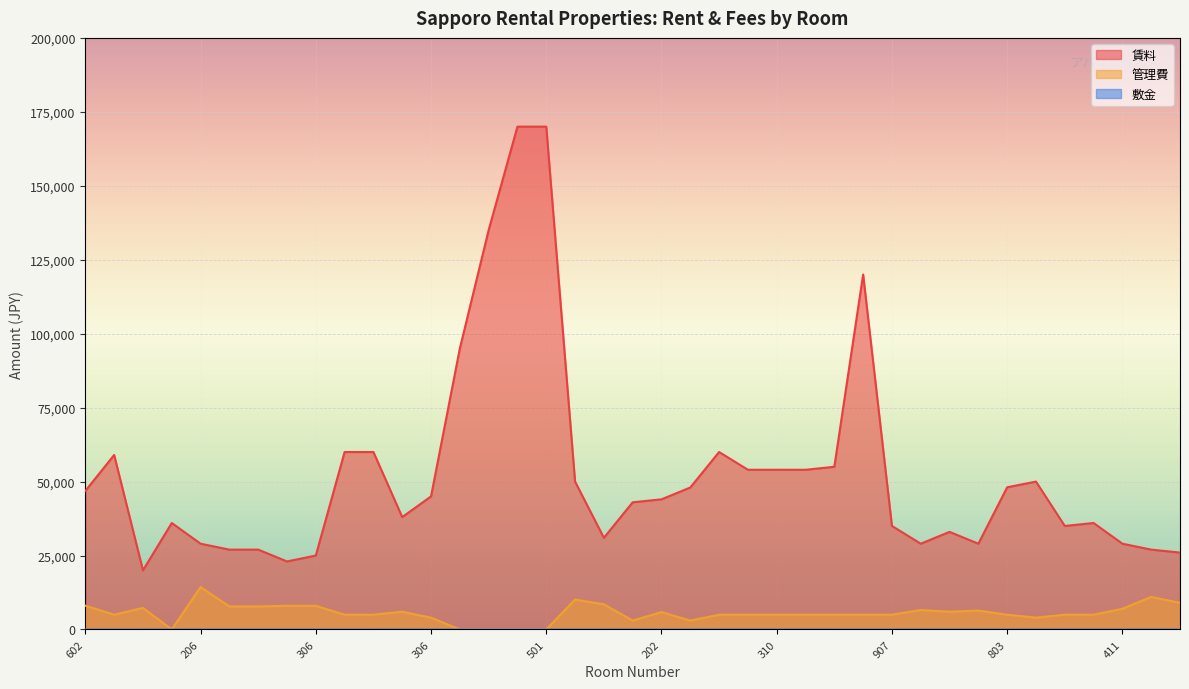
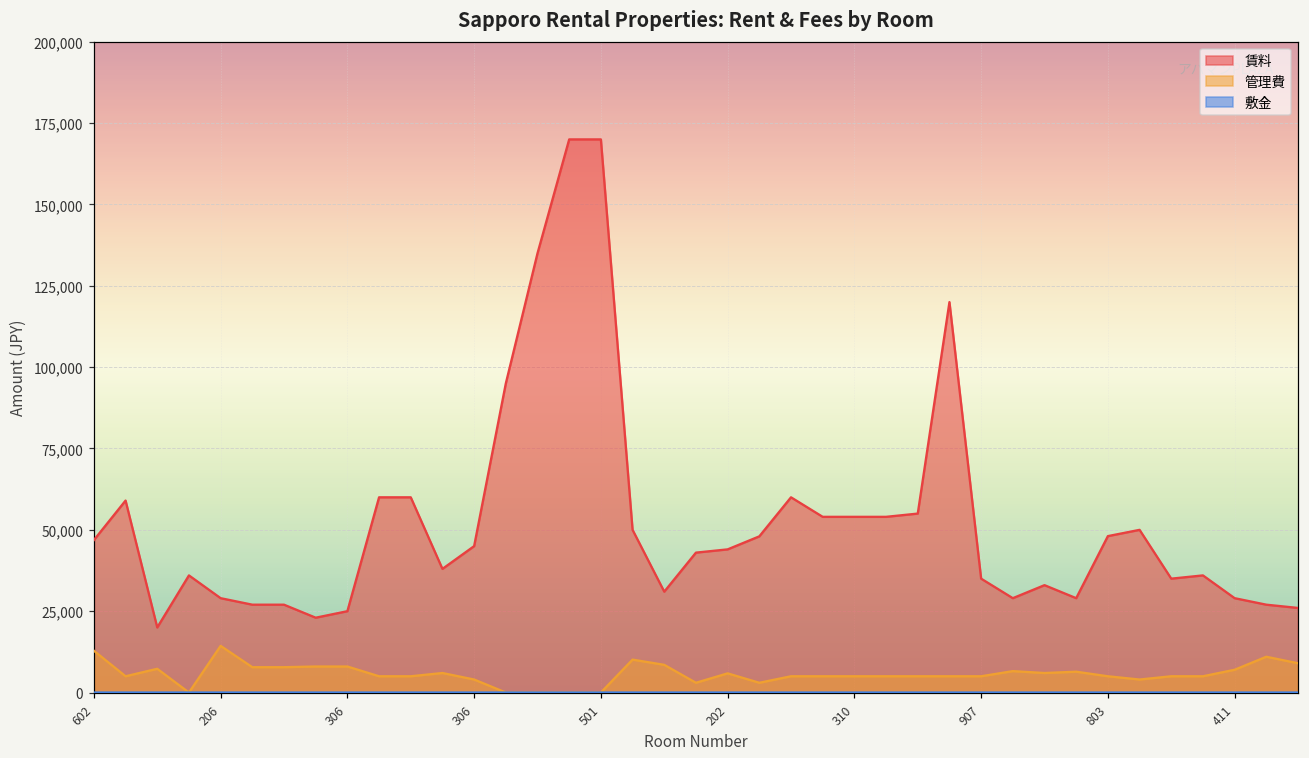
  {
    "賃料": {
      "602": "47,000",
      "206": "29,000",
      "501": "170,000",
      "202": "44,000",
      "310": "54,000",
      "907": "35,000",
      "803": "48,000",
      "411": "29,000"
    },
    "管理費": {
-     "602": "8,000",
+     "602": "13,000",
      "206": "14,000",
      "202": "6,000",
      "310": "5,000",
      "907": "5,000",
      "803": "5,000",
      "411": "7,000"
    },
    "敷金": {
      "602": "0",
      "206": "0",
      "202": "0",
      "310": "0",
      "907": "0",
      "803": "0",
      "411": "0"
    }
  }
